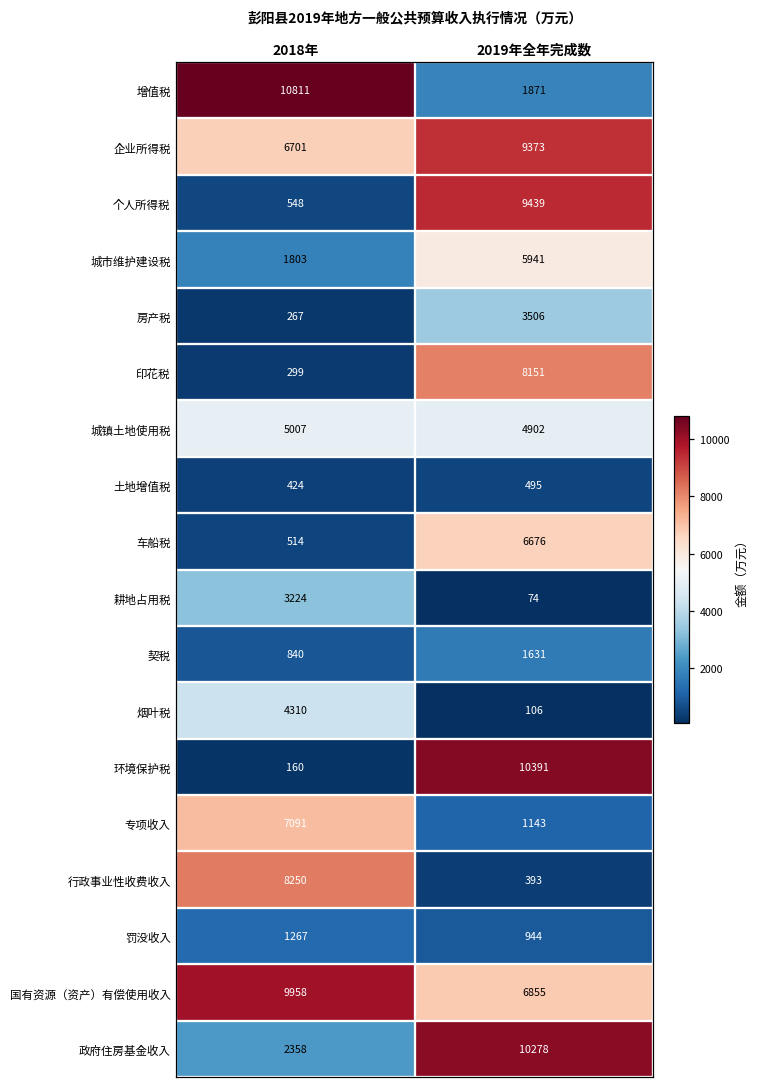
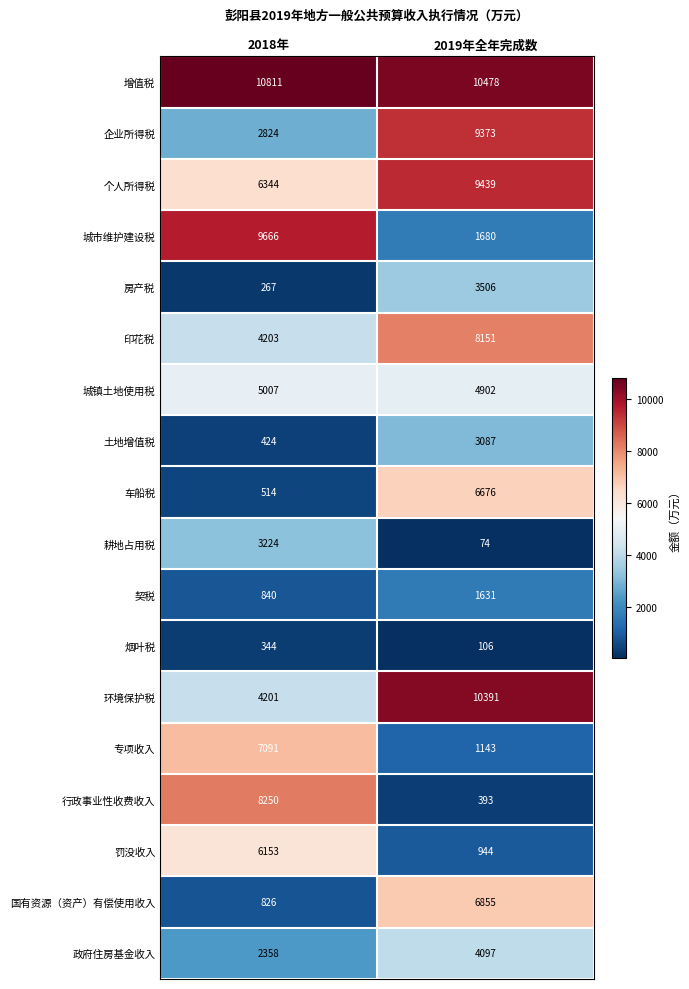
  {
    "增值税": {
      "2018年": 10811,
-     "2019年全年完成数": 1871
+     "2019年全年完成数": 10478
    },
    "企业所得税": {
-     "2018年": 6701,
+     "2018年": 2824,
      "2019年全年完成数": 9373
    },
    "个人所得税": {
-     "2018年": 548,
+     "2018年": 6344,
      "2019年全年完成数": 9439
    },
    "城市维护建设税": {
-     "2018年": 1803,
-     "2019年全年完成数": 5941
+     "2018年": 9666,
+     "2019年全年完成数": 1680
    },
    "房产税": {
      "2018年": 267,
      "2019年全年完成数": 3506
    },
    "印花税": {
-     "2018年": 299,
+     "2018年": 4203,
      "2019年全年完成数": 8151
    },
    "城镇土地使用税": {
      "2018年": 5007,
      "2019年全年完成数": 4902
    },
    "土地增值税": {
      "2018年": 424,
-     "2019年全年完成数": 495
+     "2019年全年完成数": 3087
    },
    "车船税": {
      "2018年": 514,
      "2019年全年完成数": 6676
    },
    "耕地占用税": {
      "2018年": 3224,
      "2019年全年完成数": 74
    },
    "契税": {
      "2018年": 840,
      "2019年全年完成数": 1631
    },
    "烟叶税": {
-     "2018年": 4310,
+     "2018年": 344,
      "2019年全年完成数": 106
    },
    "环境保护税": {
-     "2018年": 160,
+     "2018年": 4201,
      "2019年全年完成数": 10391
    },
    "专项收入": {
      "2018年": 7091,
      "2019年全年完成数": 1143
    },
    "行政事业性收费收入": {
      "2018年": 8250,
      "2019年全年完成数": 393
    },
    "罚没收入": {
-     "2018年": 1267,
+     "2018年": 6153,
      "2019年全年完成数": 944
    },
    "国有资源（资产）有偿使用收入": {
-     "2018年": 9958,
+     "2018年": 826,
      "2019年全年完成数": 6855
    },
    "政府住房基金收入": {
      "2018年": 2358,
-     "2019年全年完成数": 10278
+     "2019年全年完成数": 4097
    }
  }
